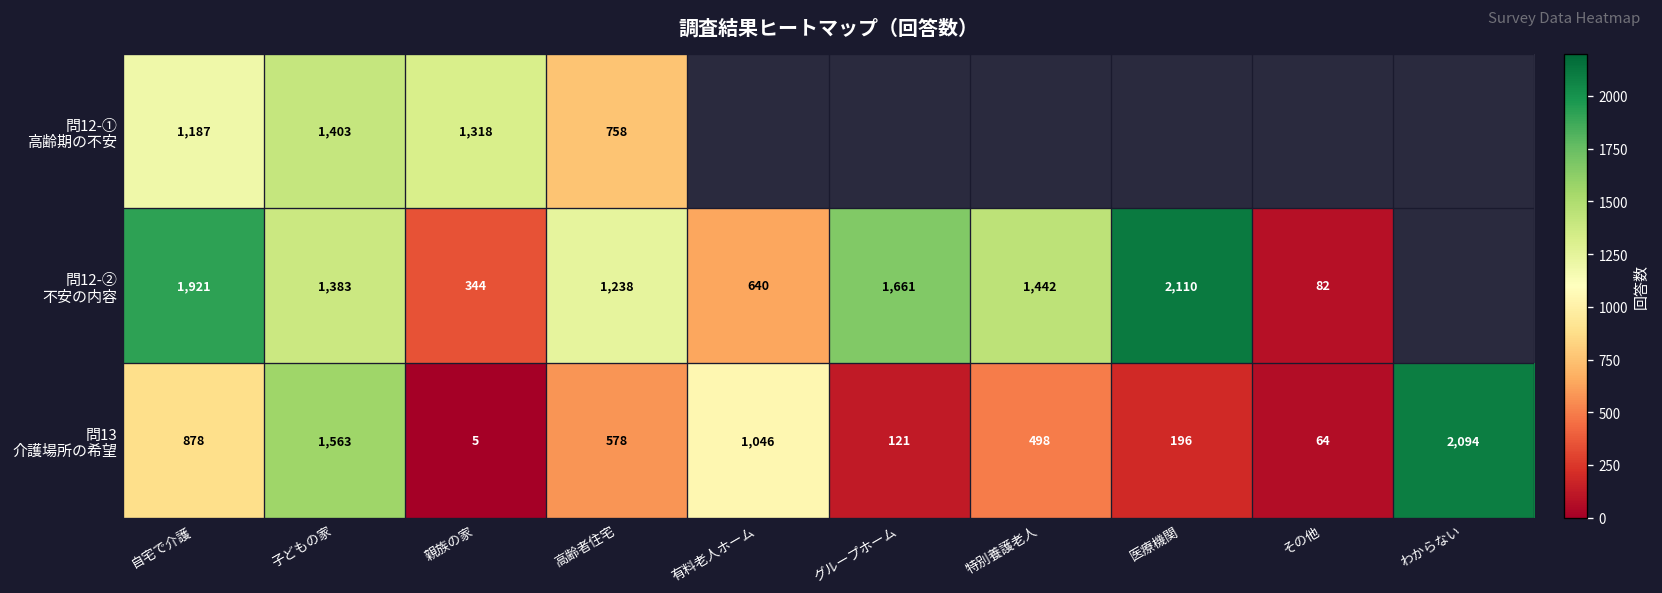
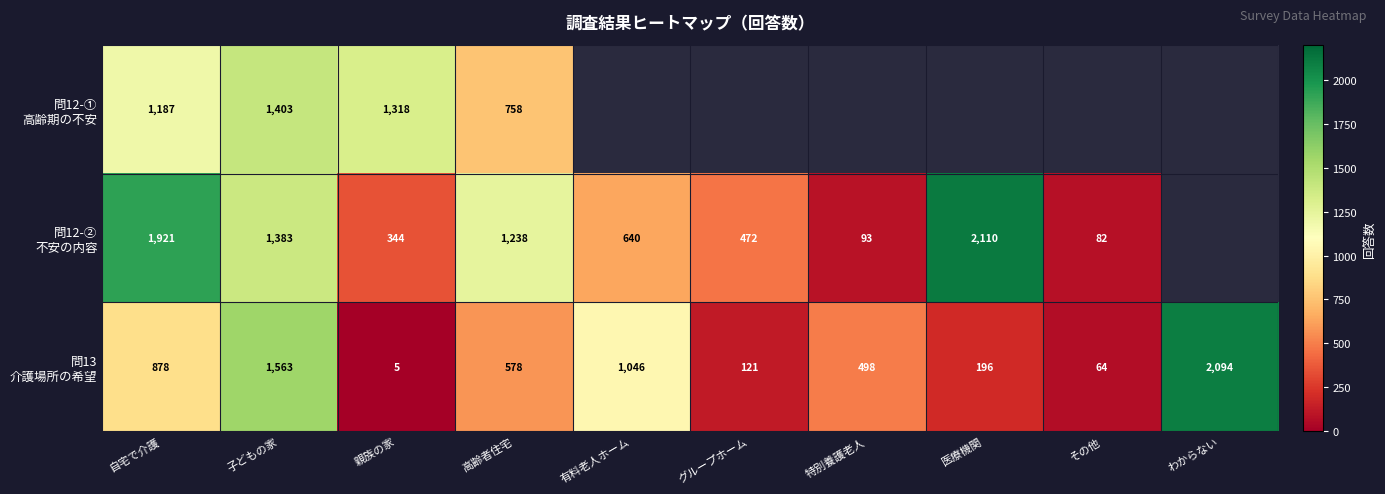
  {
    "問12-① 高齢期の不安": {
      "自宅で介護": "1,187",
      "子どもの家": "1,403",
      "親族の家": "1,318",
      "高齢者住宅": "758"
    },
    "問12-② 不安の内容": {
      "自宅で介護": "1,921",
      "子どもの家": "1,383",
      "親族の家": "344",
      "高齢者住宅": "1,238",
      "有料老人ホーム": "640",
-     "グループホーム": "1,661",
-     "特別養護老人": "1,442",
+     "グループホーム": "472",
+     "特別養護老人": "93",
      "医療機関": "2,110",
      "その他": "82"
    },
    "問13 介護場所の希望": {
      "自宅で介護": "878",
      "子どもの家": "1,563",
      "親族の家": "5",
      "高齢者住宅": "578",
      "有料老人ホーム": "1,046",
      "グループホーム": "121",
      "特別養護老人": "498",
      "医療機関": "196",
      "その他": "64",
      "わからない": "2,094"
    }
  }
